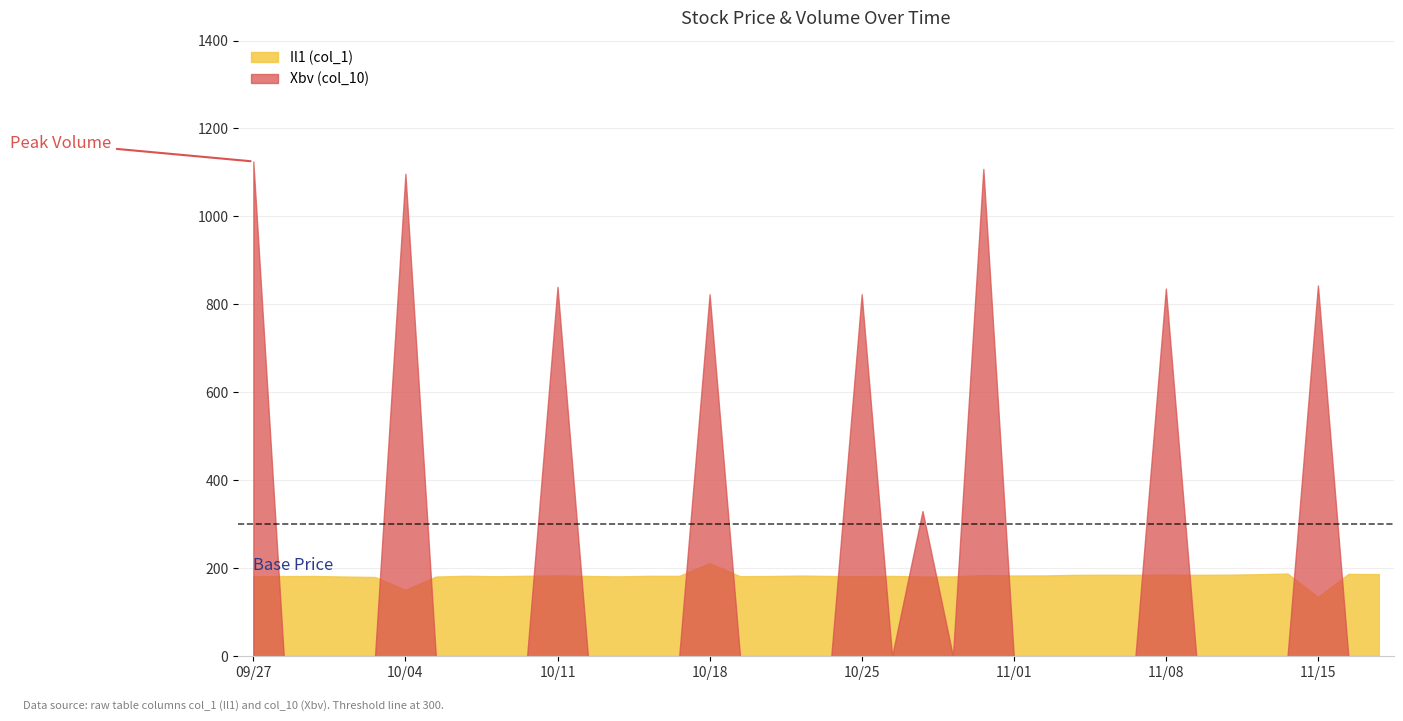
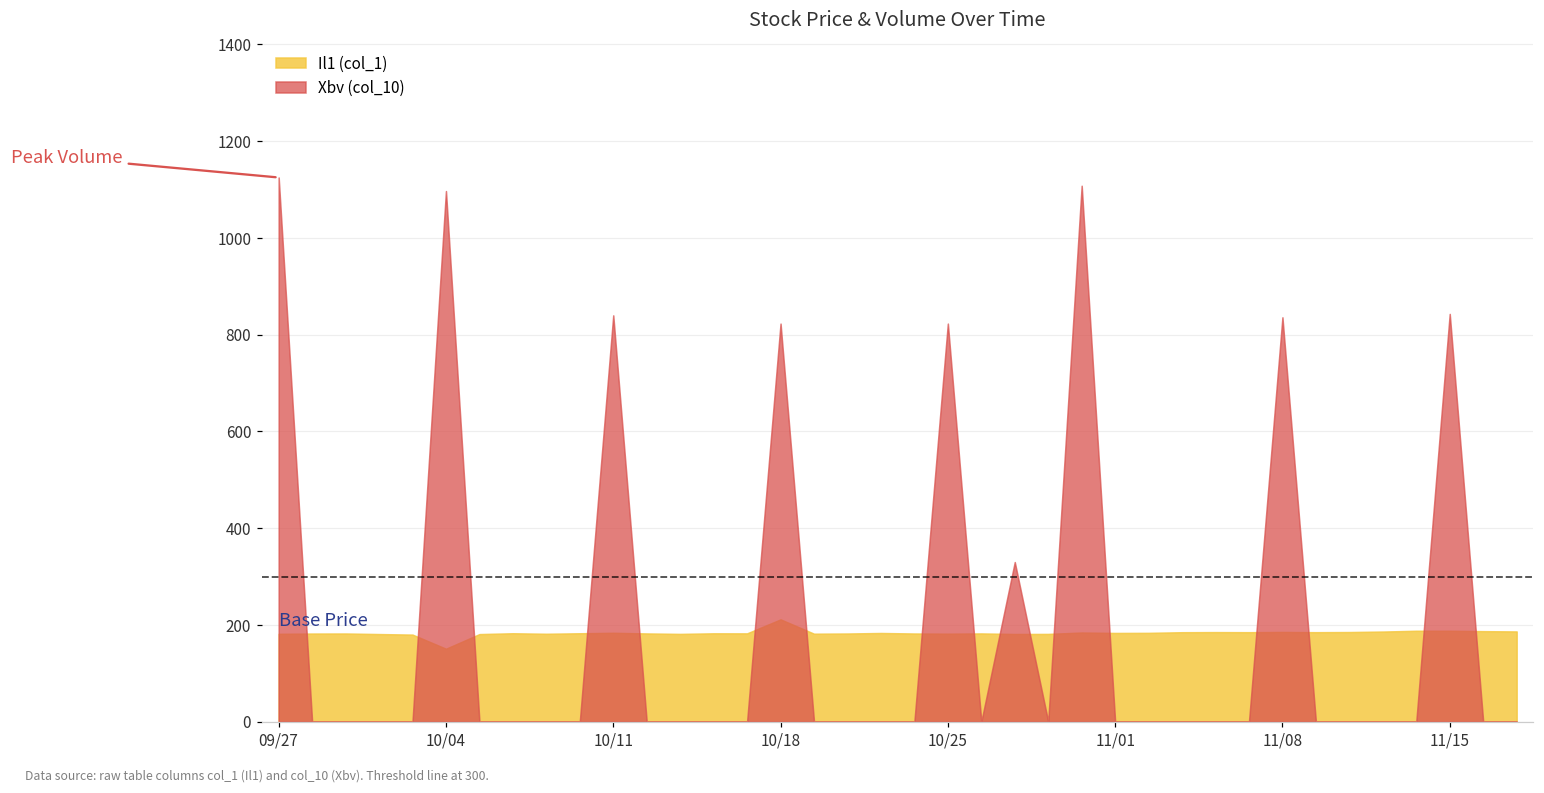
  {
    "Il1 (col_1)": {
      "09/27": 180,
      "10/04": 150,
      "10/11": 180,
      "10/18": 210,
      "10/25": 180,
      "11/01": 180,
      "11/08": 190,
-     "11/15": 130
+     "11/15": 190
    },
    "Xbv (col_10)": {
      "09/27": 1130,
      "10/04": 1100,
      "10/11": 840,
      "10/18": 820,
      "10/25": 820,
      "11/01": 0,
      "11/08": 840,
      "11/15": 840
    }
  }
